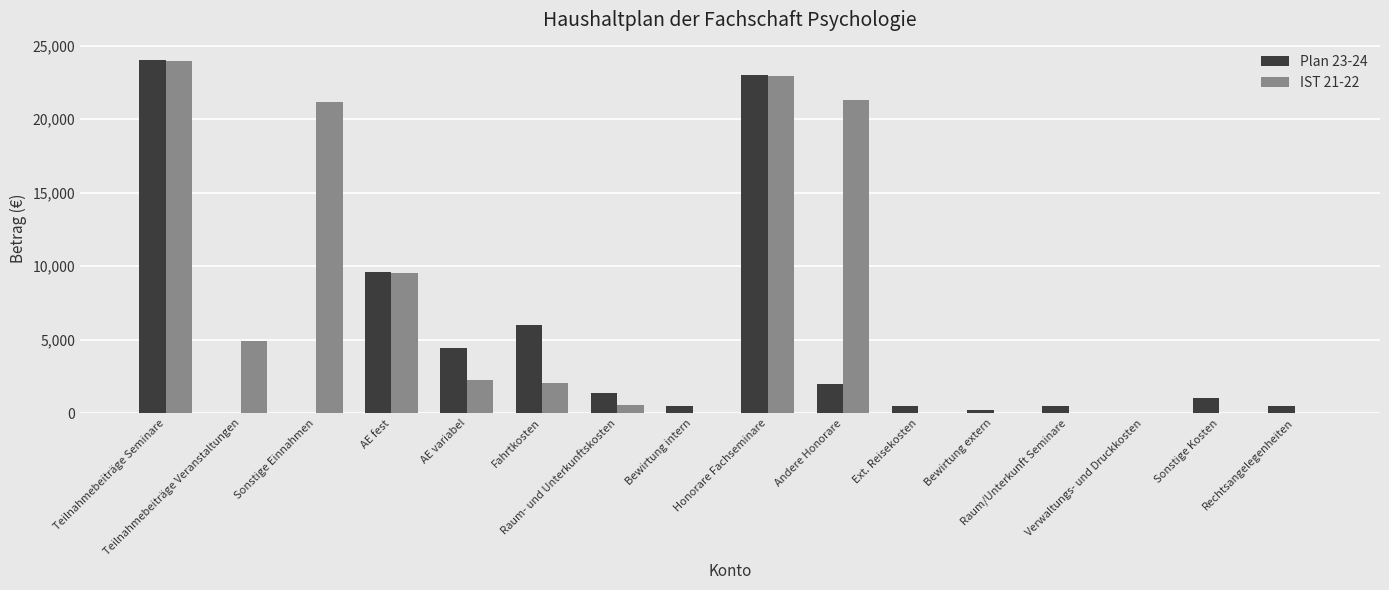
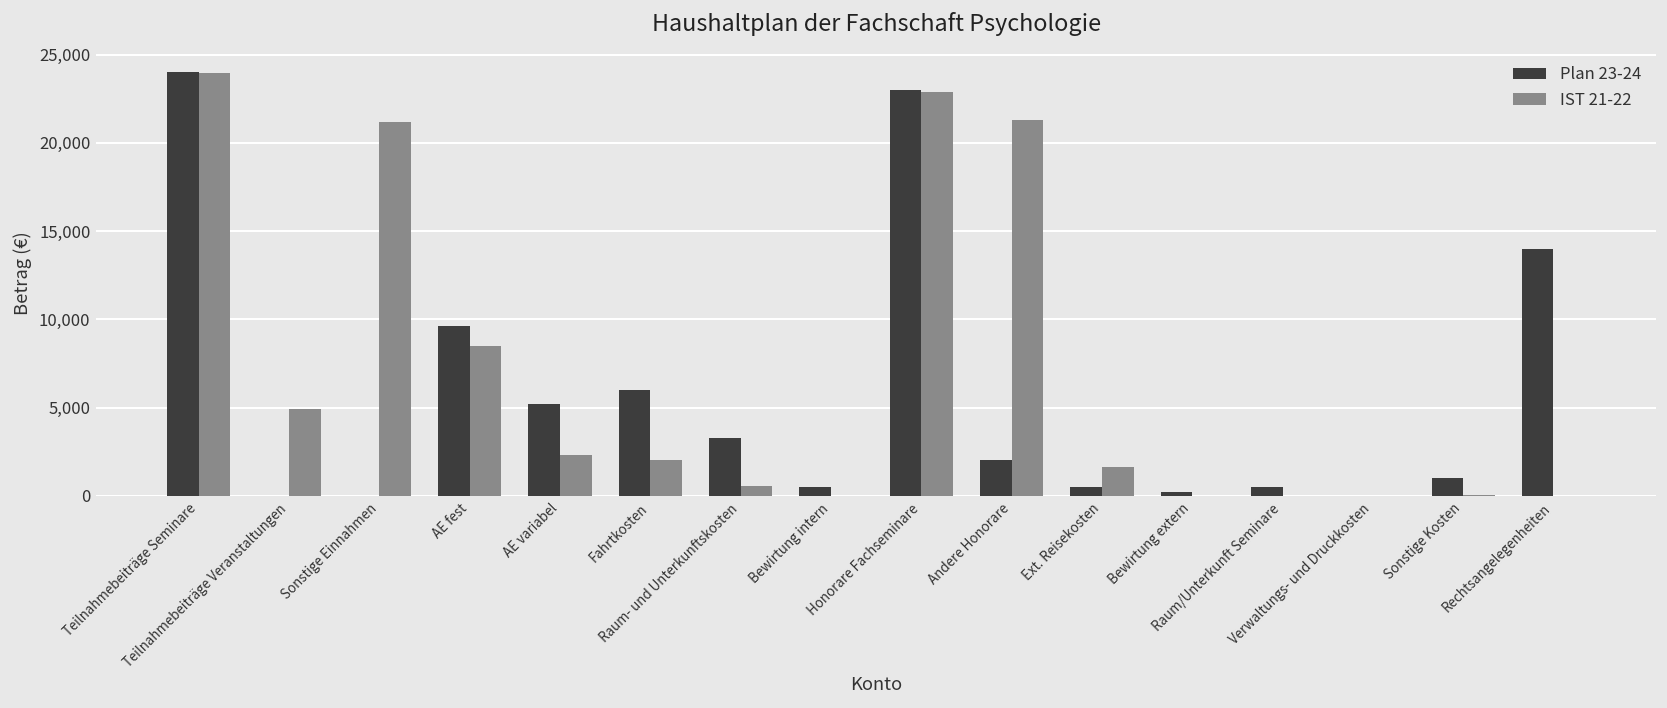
  {
    "Plan 23-24": {
      "Teilnahmebeiträge Seminare": "24,000",
      "Teilnahmebeiträge Veranstaltungen": "0",
      "Sonstige Einnahmen": "0",
      "AE fest": "9,600",
-     "AE variabel": "4,400",
+     "AE variabel": "5,200",
      "Fahrtkosten": "6,000",
-     "Raum- und Unterkunftskosten": "1,400",
+     "Raum- und Unterkunftskosten": "3,300",
      "Bewirtung intern": "500",
      "Honorare Fachseminare": "23,000",
      "Andere Honorare": "2,000",
      "Ext. Reisekosten": "500",
      "Bewirtung extern": "200",
      "Raum/Unterkunft Seminare": "500",
      "Verwaltungs- und Druckkosten": "0",
      "Sonstige Kosten": "1,000",
-     "Rechtsangelegenheiten": "500"
+     "Rechtsangelegenheiten": "14,000"
    },
    "IST 21-22": {
      "Teilnahmebeiträge Seminare": "24,000",
      "Teilnahmebeiträge Veranstaltungen": "4,900",
      "Sonstige Einnahmen": "21,200",
-     "AE fest": "9,500",
+     "AE fest": "8,500",
      "AE variabel": "2,300",
      "Fahrtkosten": "2,000",
      "Raum- und Unterkunftskosten": "600",
      "Bewirtung intern": "0",
      "Honorare Fachseminare": "22,900",
      "Andere Honorare": "21,300",
-     "Ext. Reisekosten": "0",
+     "Ext. Reisekosten": "1,600",
      "Bewirtung extern": "0",
      "Raum/Unterkunft Seminare": "0",
      "Verwaltungs- und Druckkosten": "0",
      "Rechtsangelegenheiten": "0"
    }
  }
